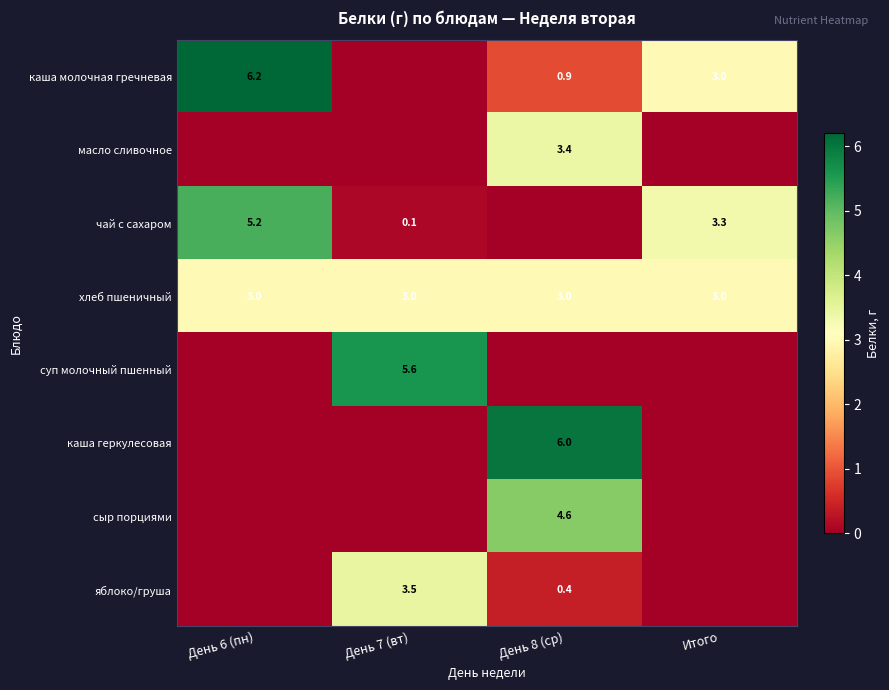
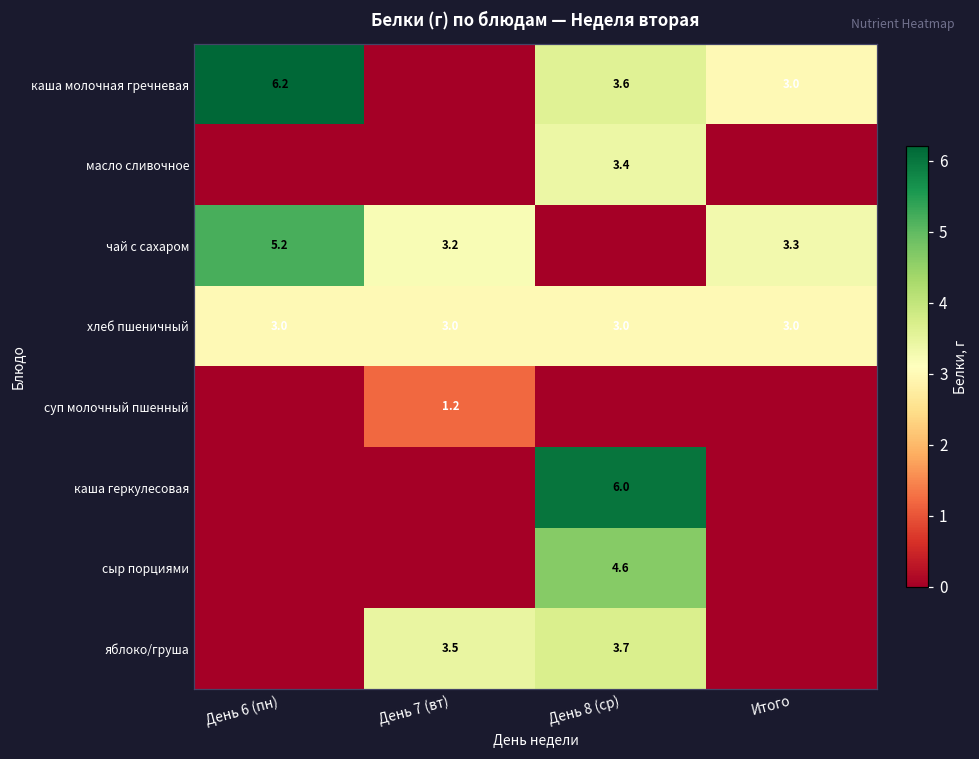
  {
    "каша молочная гречневая": {
      "День 6 (пн)": 6.2,
-     "День 8 (ср)": 0.9,
+     "День 8 (ср)": 3.6,
      "Итого": 3.0
    },
    "масло сливочное": {
      "День 8 (ср)": 3.4
    },
    "чай с сахаром": {
      "День 6 (пн)": 5.2,
-     "День 7 (вт)": 0.1,
+     "День 7 (вт)": 3.2,
      "Итого": 3.3
    },
    "хлеб пшеничный": {
      "День 6 (пн)": 3.0,
      "День 7 (вт)": 3.0,
      "День 8 (ср)": 3.0,
      "Итого": 3.0
    },
    "суп молочный пшенный": {
-     "День 7 (вт)": 5.6
+     "День 7 (вт)": 1.2
    },
    "каша геркулесовая": {
      "День 8 (ср)": 6.0
    },
    "сыр порциями": {
      "День 8 (ср)": 4.6
    },
    "яблоко/груша": {
      "День 7 (вт)": 3.5,
-     "День 8 (ср)": 0.4
+     "День 8 (ср)": 3.7
    }
  }
